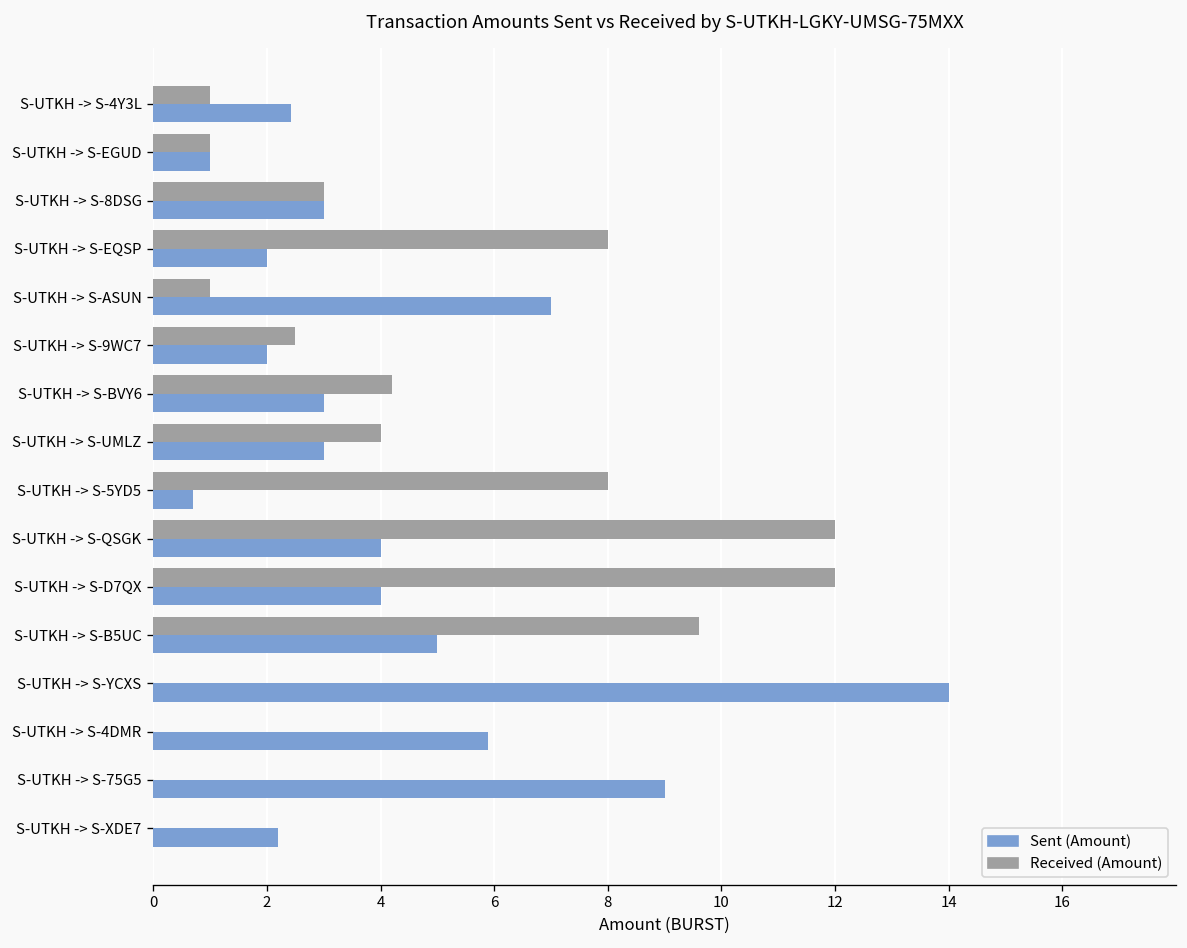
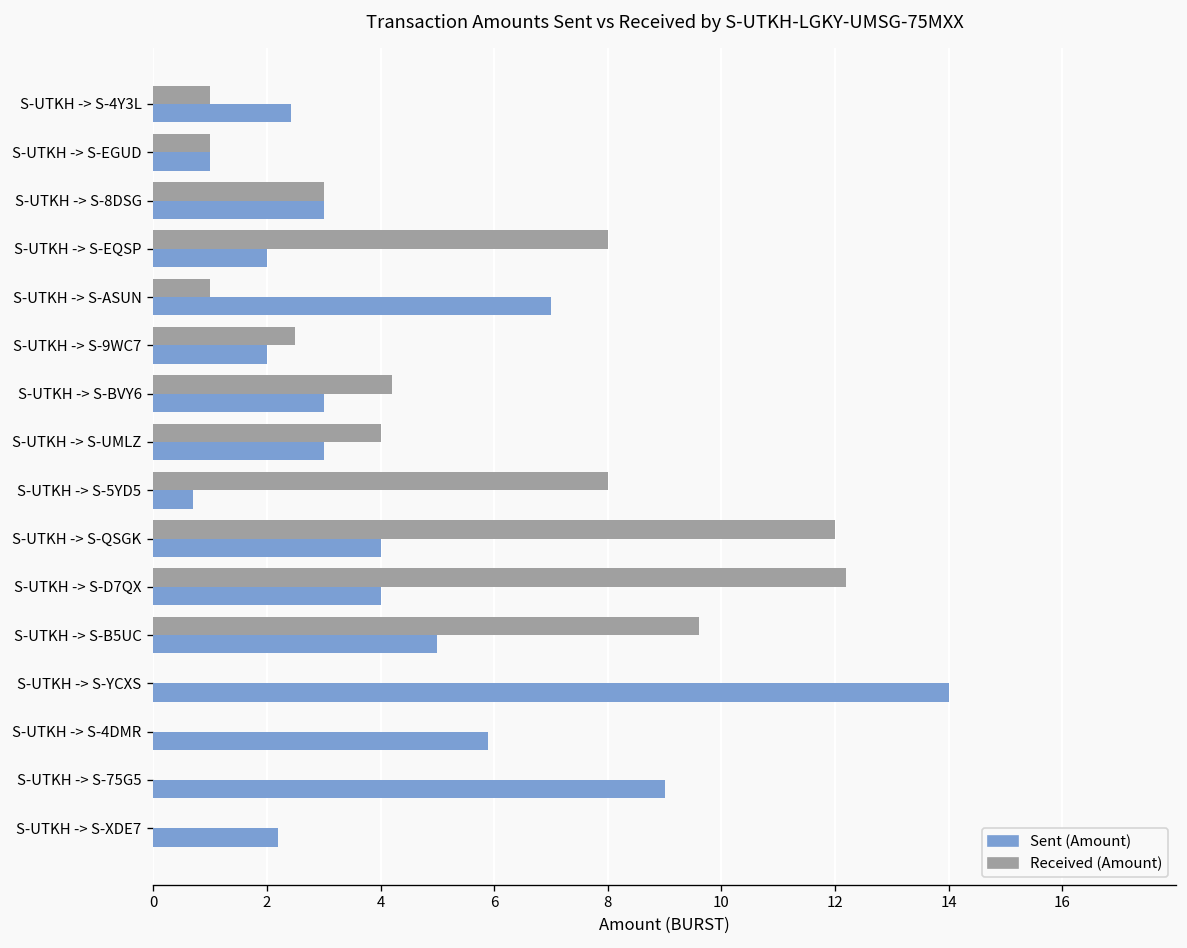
  {
    "Sent (Amount)": {
      "S-UTKH -> S-4Y3L": 2.4,
      "S-UTKH -> S-EGUD": 1.0,
      "S-UTKH -> S-8DSG": 3.0,
      "S-UTKH -> S-EQSP": 2.0,
      "S-UTKH -> S-ASUN": 7.0,
      "S-UTKH -> S-9WC7": 2.0,
      "S-UTKH -> S-BVY6": 3.0,
      "S-UTKH -> S-UMLZ": 3.0,
      "S-UTKH -> S-5YD5": 0.7,
      "S-UTKH -> S-QSGK": 4.0,
      "S-UTKH -> S-D7QX": 4.0,
      "S-UTKH -> S-B5UC": 5.0,
      "S-UTKH -> S-YCXS": 14.0,
      "S-UTKH -> S-4DMR": 5.9,
      "S-UTKH -> S-75G5": 9.0,
      "S-UTKH -> S-XDE7": 2.2
    },
    "Received (Amount)": {
      "S-UTKH -> S-4Y3L": 1.0,
      "S-UTKH -> S-EGUD": 1.0,
      "S-UTKH -> S-8DSG": 3.0,
      "S-UTKH -> S-EQSP": 8.0,
      "S-UTKH -> S-ASUN": 1.0,
      "S-UTKH -> S-9WC7": 2.5,
      "S-UTKH -> S-BVY6": 4.2,
      "S-UTKH -> S-UMLZ": 4.0,
      "S-UTKH -> S-5YD5": 8.0,
      "S-UTKH -> S-QSGK": 12.0,
-     "S-UTKH -> S-D7QX": 12.0,
+     "S-UTKH -> S-D7QX": 12.2,
      "S-UTKH -> S-B5UC": 9.6,
      "S-UTKH -> S-YCXS": 0.0,
      "S-UTKH -> S-4DMR": 0.0,
      "S-UTKH -> S-75G5": 0.0,
      "S-UTKH -> S-XDE7": 0.0
    }
  }
